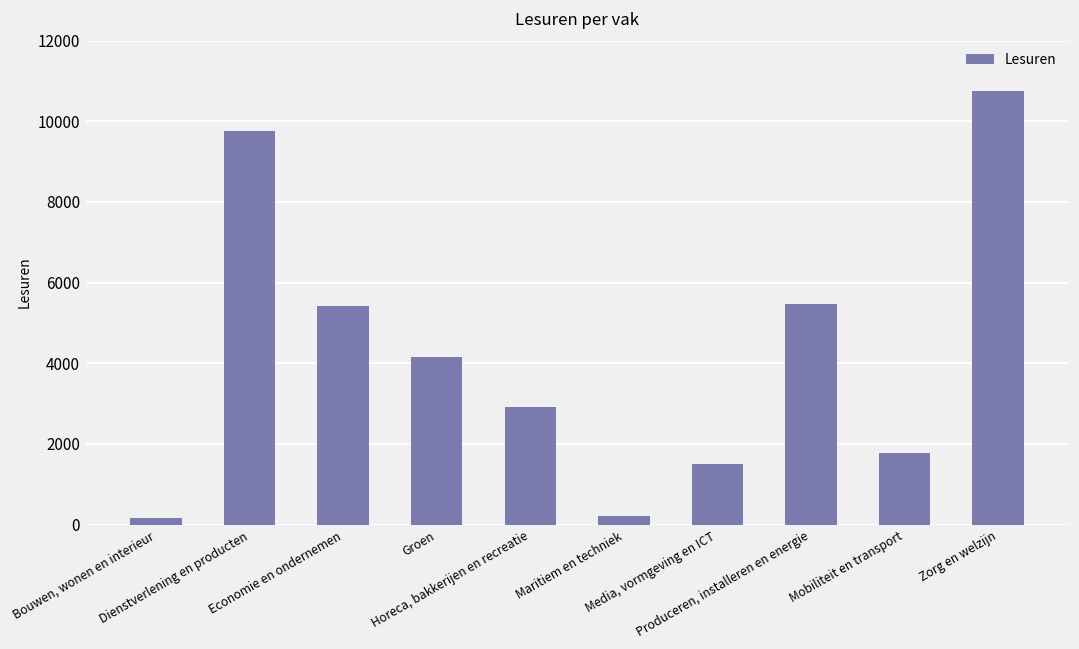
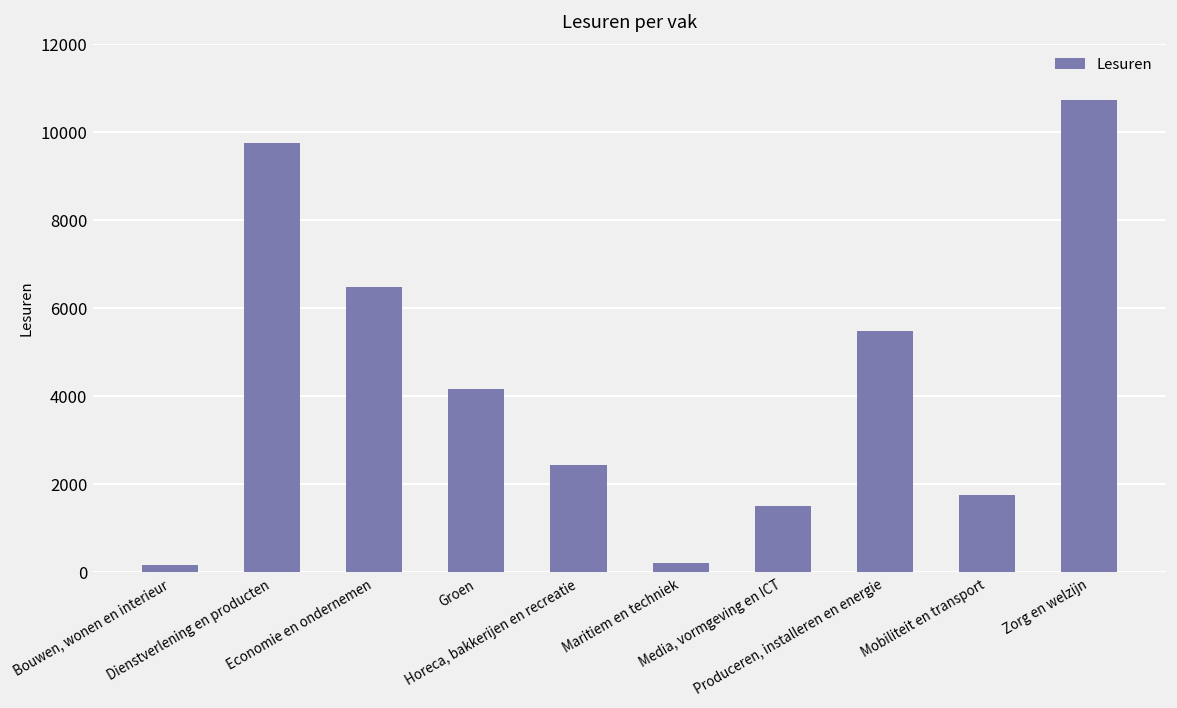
  {
    "Bouwen, wonen en interieur": 200,
    "Dienstverlening en producten": 9800,
-   "Economie en ondernemen": 5400,
+   "Economie en ondernemen": 6500,
    "Groen": 4200,
-   "Horeca, bakkerijen en recreatie": 2900,
+   "Horeca, bakkerijen en recreatie": 2400,
    "Maritiem en techniek": 200,
    "Media, vormgeving en ICT": 1500,
    "Produceren, installeren en energie": 5500,
    "Mobiliteit en transport": 1800,
    "Zorg en welzijn": 10700
  }
